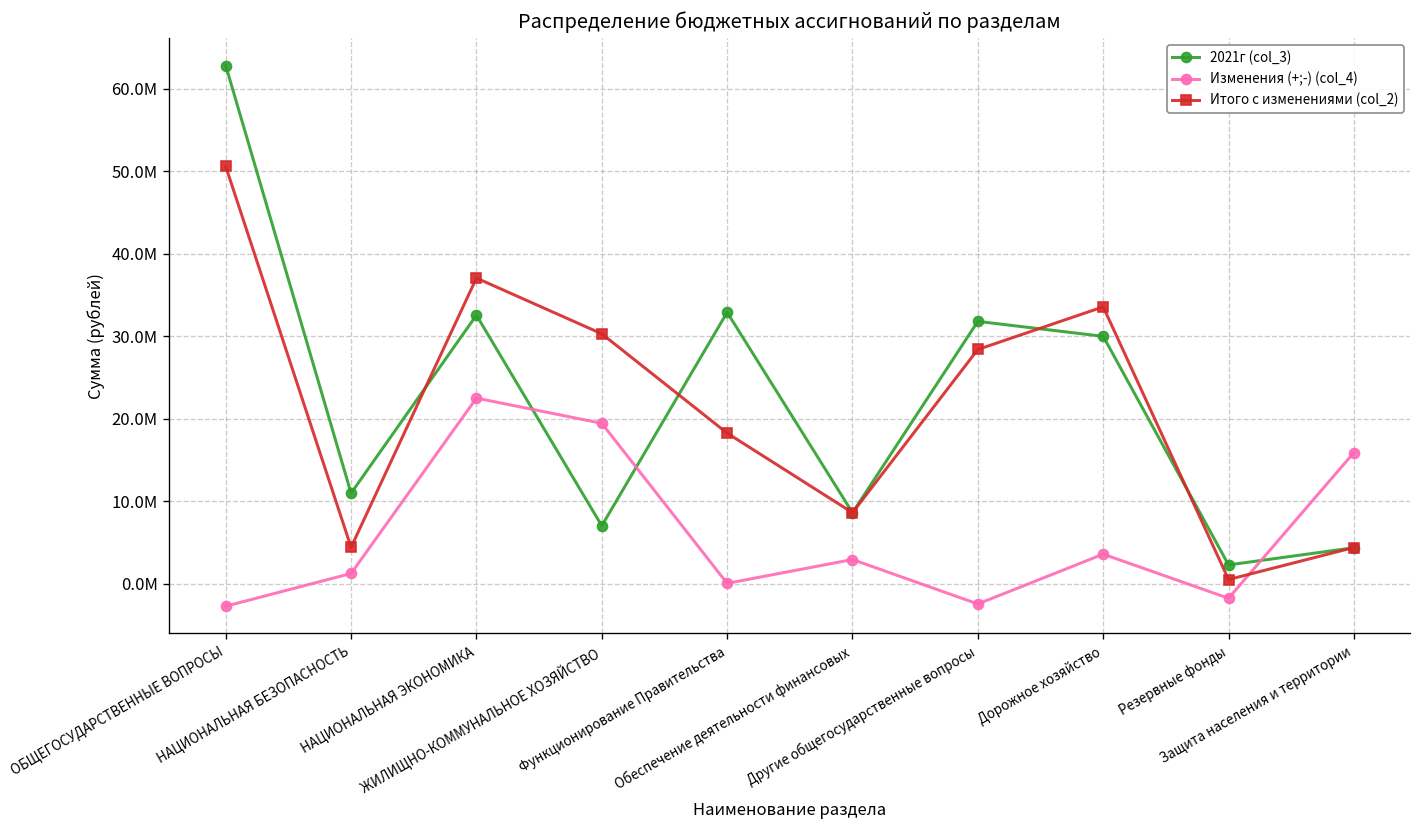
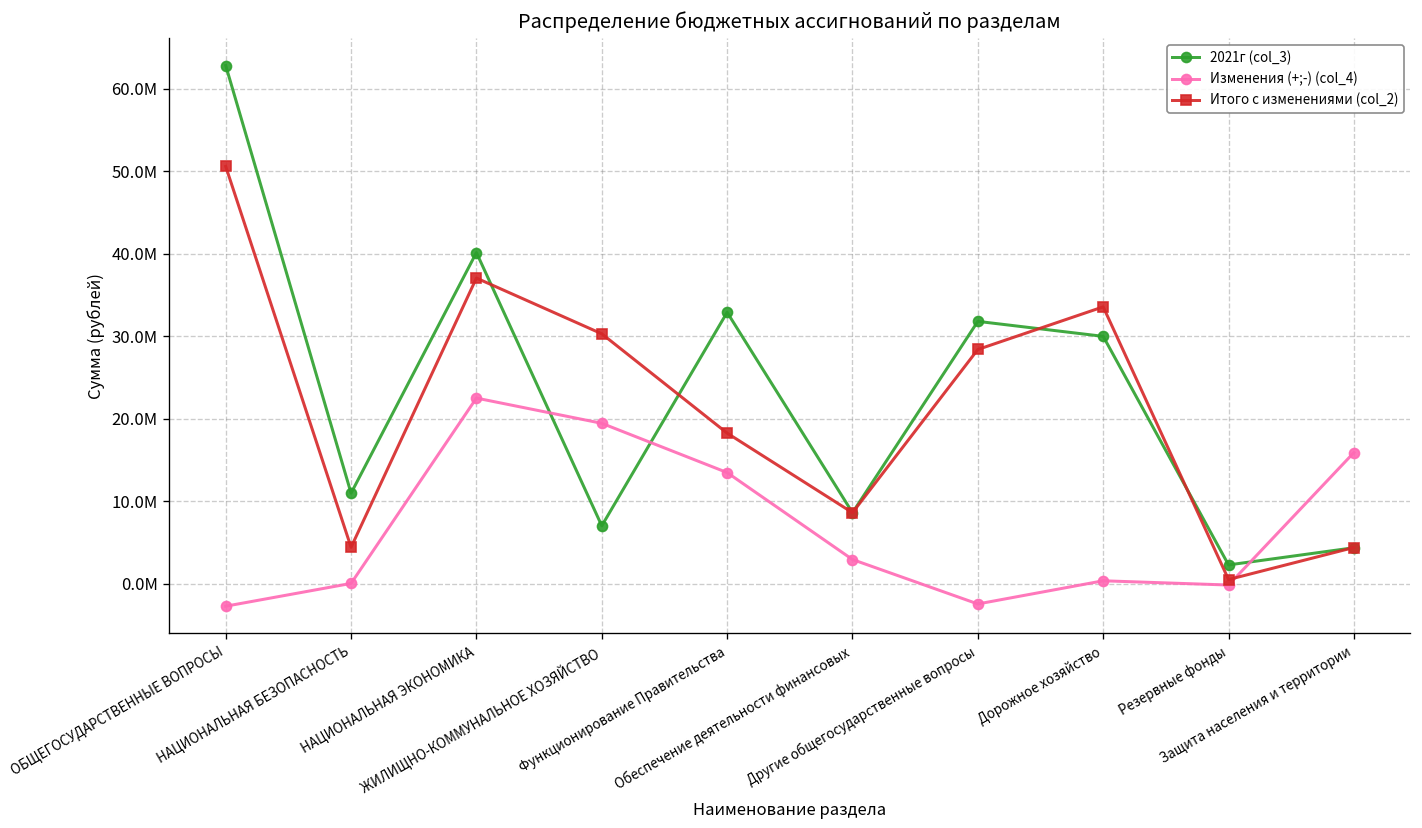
  {
    "2021г (col_3)": {
      "ОБЩЕГОСУДАРСТВЕННЫЕ ВОПРОСЫ": 63000000,
      "НАЦИОНАЛЬНАЯ БЕЗОПАСНОСТЬ": 11000000,
-     "НАЦИОНАЛЬНАЯ ЭКОНОМИКА": 33000000,
+     "НАЦИОНАЛЬНАЯ ЭКОНОМИКА": 40000000,
      "ЖИЛИЩНО-КОММУНАЛЬНОЕ ХОЗЯЙСТВО": 7000000,
      "Функционирование Правительства": 33000000,
      "Другие общегосударственные вопросы": 32000000,
      "Дорожное хозяйство": 30000000,
      "Резервные фонды": 2000000
    },
    "Изменения (+;-) (col_4)": {
      "ОБЩЕГОСУДАРСТВЕННЫЕ ВОПРОСЫ": -3000000,
-     "НАЦИОНАЛЬНАЯ БЕЗОПАСНОСТЬ": 1000000,
+     "НАЦИОНАЛЬНАЯ БЕЗОПАСНОСТЬ": 0,
      "НАЦИОНАЛЬНАЯ ЭКОНОМИКА": 23000000,
      "ЖИЛИЩНО-КОММУНАЛЬНОЕ ХОЗЯЙСТВО": 19000000,
-     "Функционирование Правительства": 0,
+     "Функционирование Правительства": 13000000,
      "Обеспечение деятельности финансовых": 3000000,
      "Другие общегосударственные вопросы": -2000000,
-     "Дорожное хозяйство": 4000000,
-     "Резервные фонды": -2000000,
+     "Дорожное хозяйство": 0,
+     "Резервные фонды": 0,
      "Защита населения и территории": 16000000
    },
    "Итого с изменениями (col_2)": {
      "ОБЩЕГОСУДАРСТВЕННЫЕ ВОПРОСЫ": 51000000,
      "НАЦИОНАЛЬНАЯ БЕЗОПАСНОСТЬ": 4000000,
      "НАЦИОНАЛЬНАЯ ЭКОНОМИКА": 37000000,
      "ЖИЛИЩНО-КОММУНАЛЬНОЕ ХОЗЯЙСТВО": 30000000,
      "Функционирование Правительства": 18000000,
      "Другие общегосударственные вопросы": 28000000,
      "Дорожное хозяйство": 34000000,
      "Резервные фонды": 0
    }
  }
